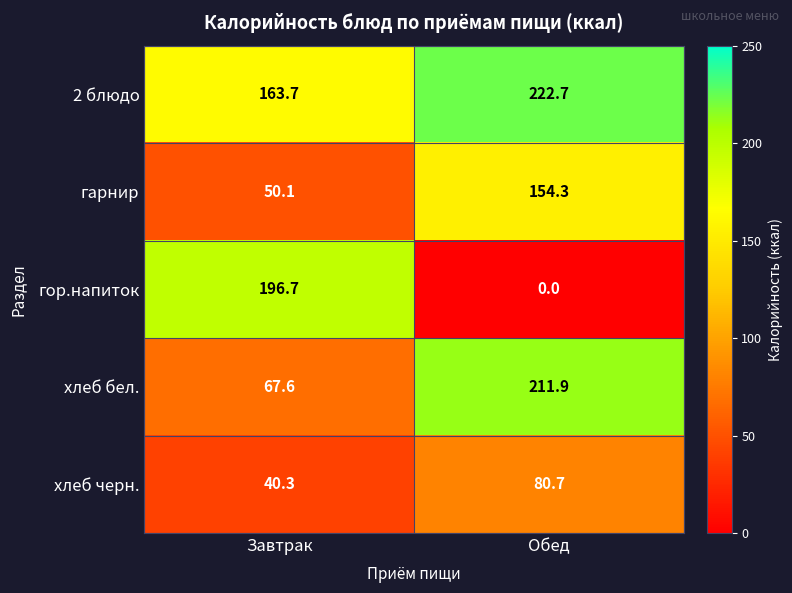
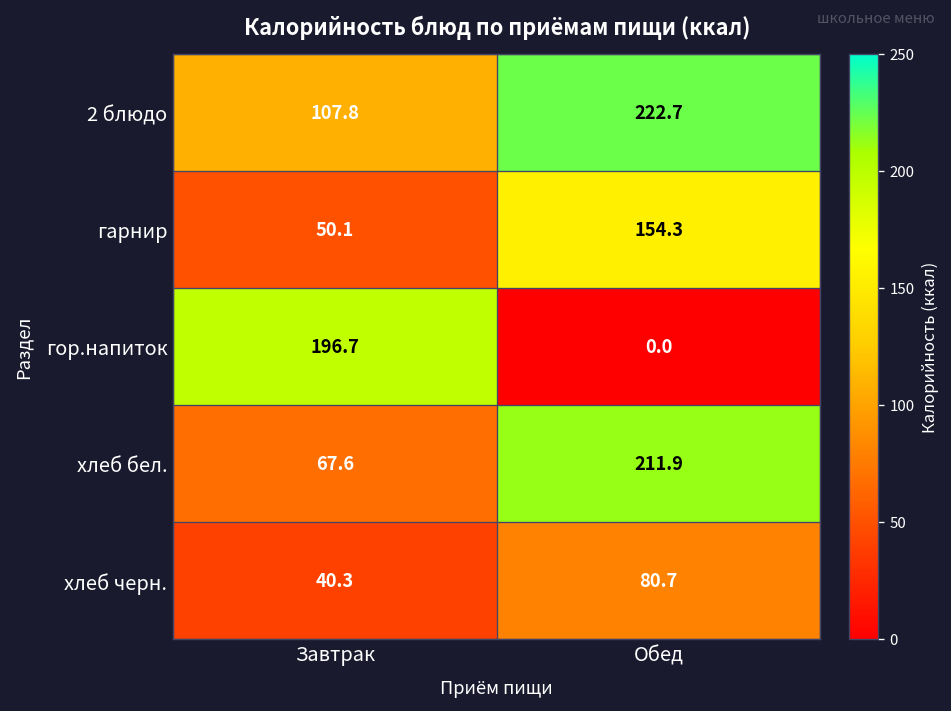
  {
    "2 блюдо": {
-     "Завтрак": 163.7,
+     "Завтрак": 107.8,
      "Обед": 222.7
    },
    "гарнир": {
      "Завтрак": 50.1,
      "Обед": 154.3
    },
    "гор.напиток": {
      "Завтрак": 196.7,
      "Обед": 0.0
    },
    "хлеб бел.": {
      "Завтрак": 67.6,
      "Обед": 211.9
    },
    "хлеб черн.": {
      "Завтрак": 40.3,
      "Обед": 80.7
    }
  }
